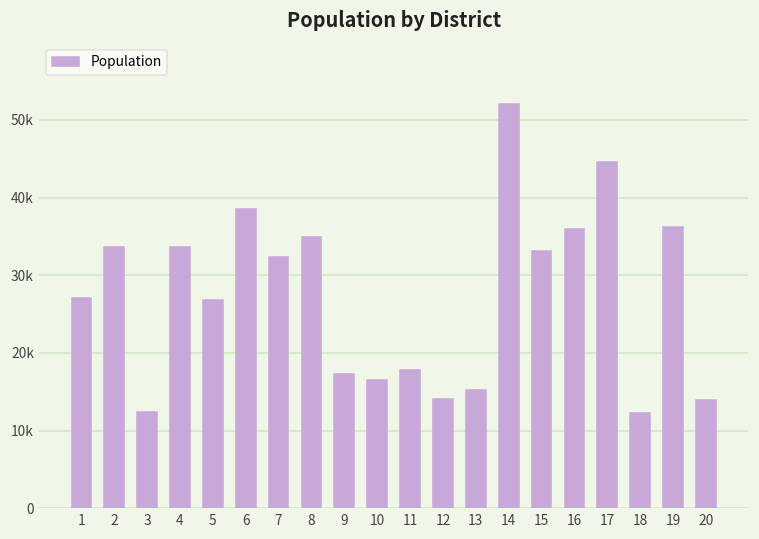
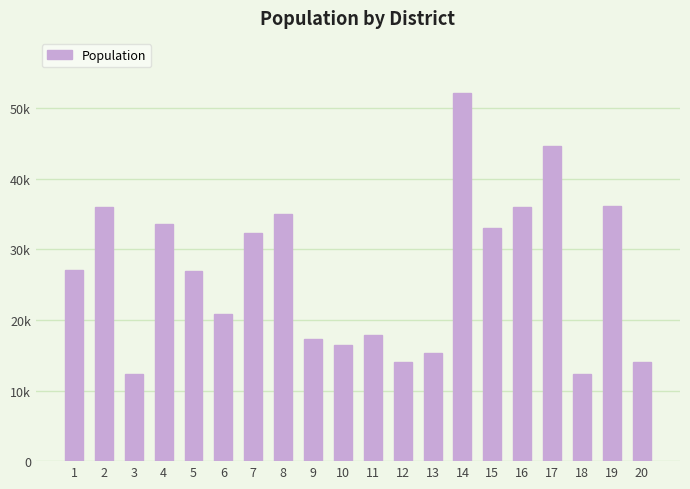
  {
    "1": 27000,
-   "2": 34000,
+   "2": 36000,
    "3": 12000,
    "4": 34000,
    "5": 27000,
-   "6": 38000,
+   "6": 21000,
    "7": 32000,
    "8": 35000,
    "9": 17000,
    "10": 16000,
    "11": 18000,
    "12": 14000,
    "13": 15000,
    "14": 52000,
    "15": 33000,
    "16": 36000,
    "17": 45000,
    "18": 12000,
    "19": 36000,
    "20": 14000
  }
